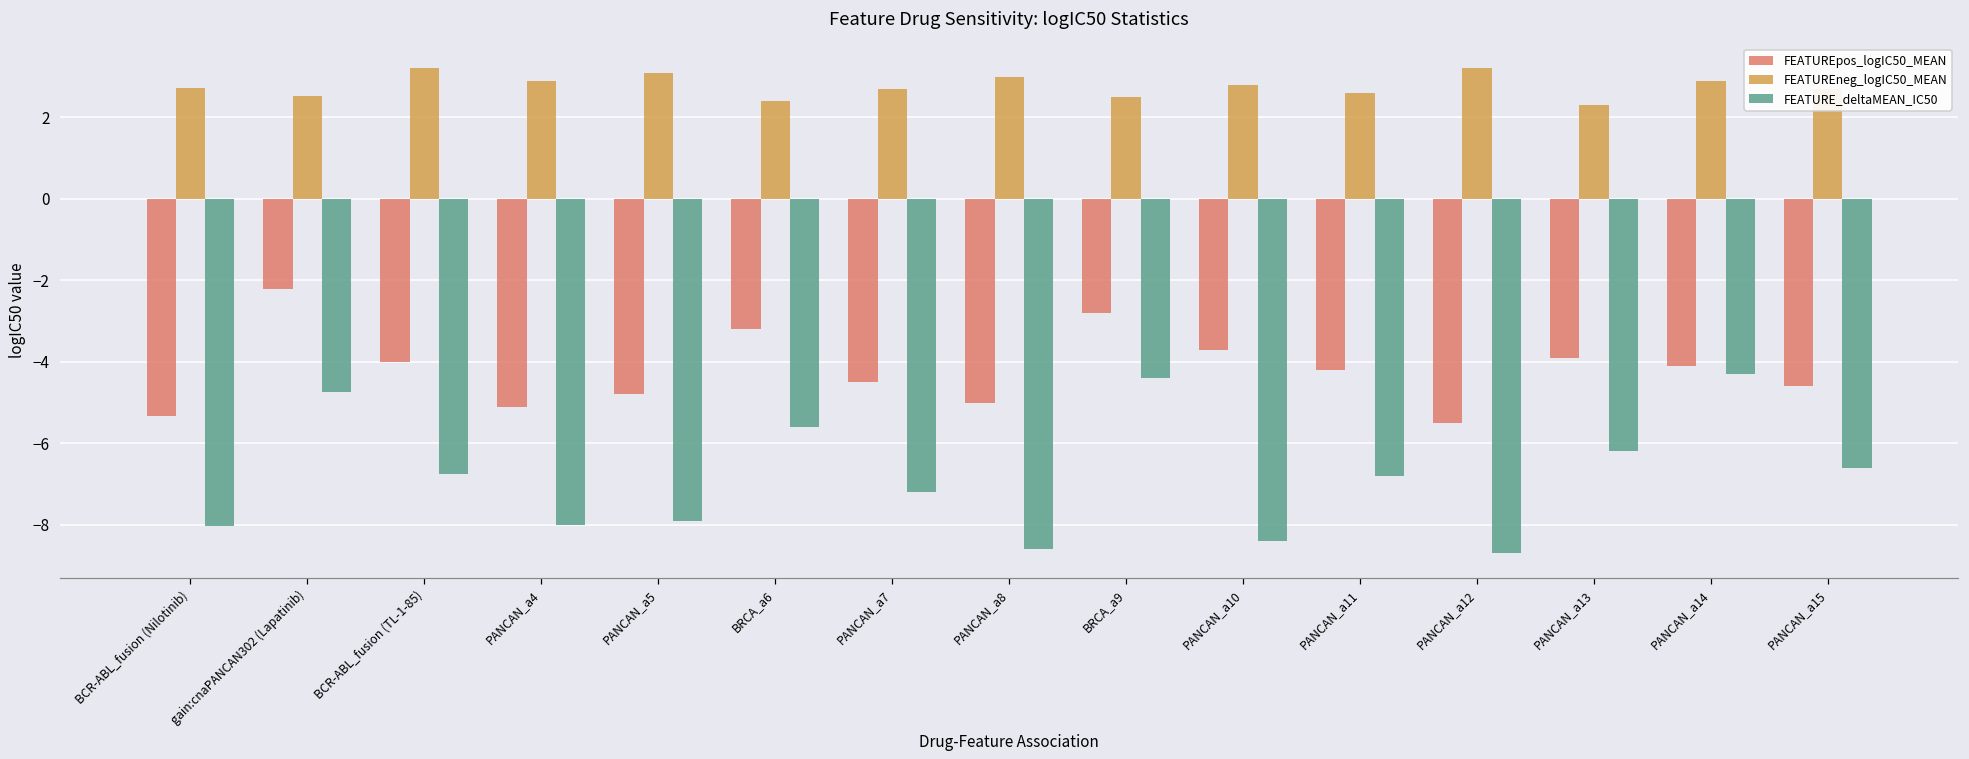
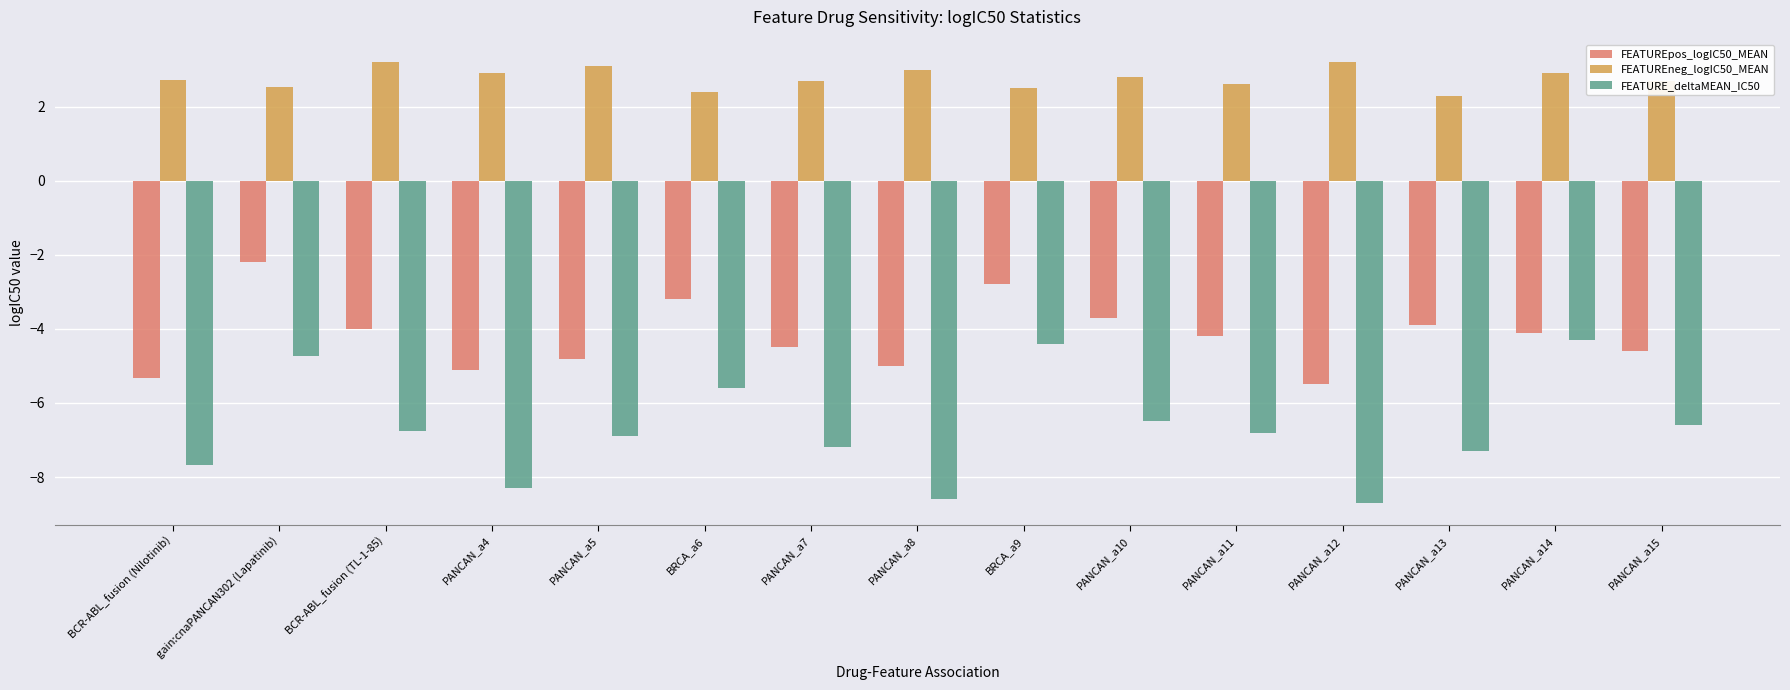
  {
    "FEATURE_deltaMEAN_IC50": {
-     "BCR-ABL_fusion (Nilotinib)": -8.0,
+     "BCR-ABL_fusion (Nilotinib)": -7.7,
      "gain:cnaPANCAN302 (Lapatinib)": -4.7,
      "BCR-ABL_fusion (TL-1-85)": -6.8,
-     "PANCAN_a4": -8.0,
-     "PANCAN_a5": -7.9,
+     "PANCAN_a4": -8.3,
+     "PANCAN_a5": -6.9,
      "BRCA_a6": -5.6,
      "PANCAN_a7": -7.2,
      "PANCAN_a8": -8.6,
      "BRCA_a9": -4.4,
-     "PANCAN_a10": -8.4,
+     "PANCAN_a10": -6.5,
      "PANCAN_a11": -6.8,
      "PANCAN_a12": -8.7,
-     "PANCAN_a13": -6.2,
+     "PANCAN_a13": -7.3,
      "PANCAN_a14": -4.3,
      "PANCAN_a15": -6.6
    }
  }
